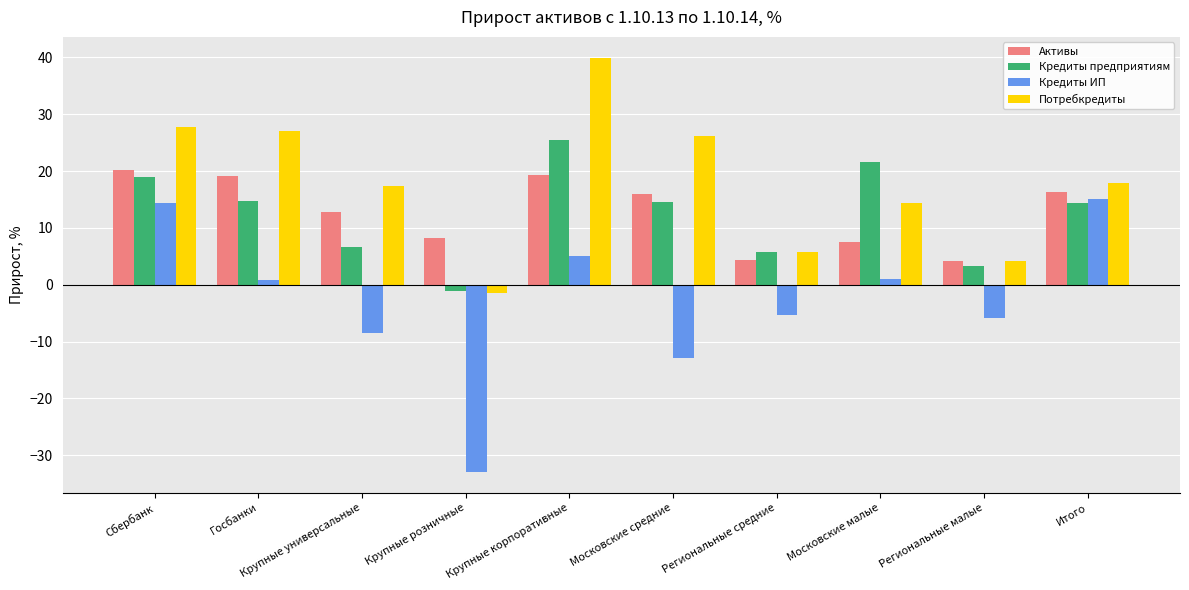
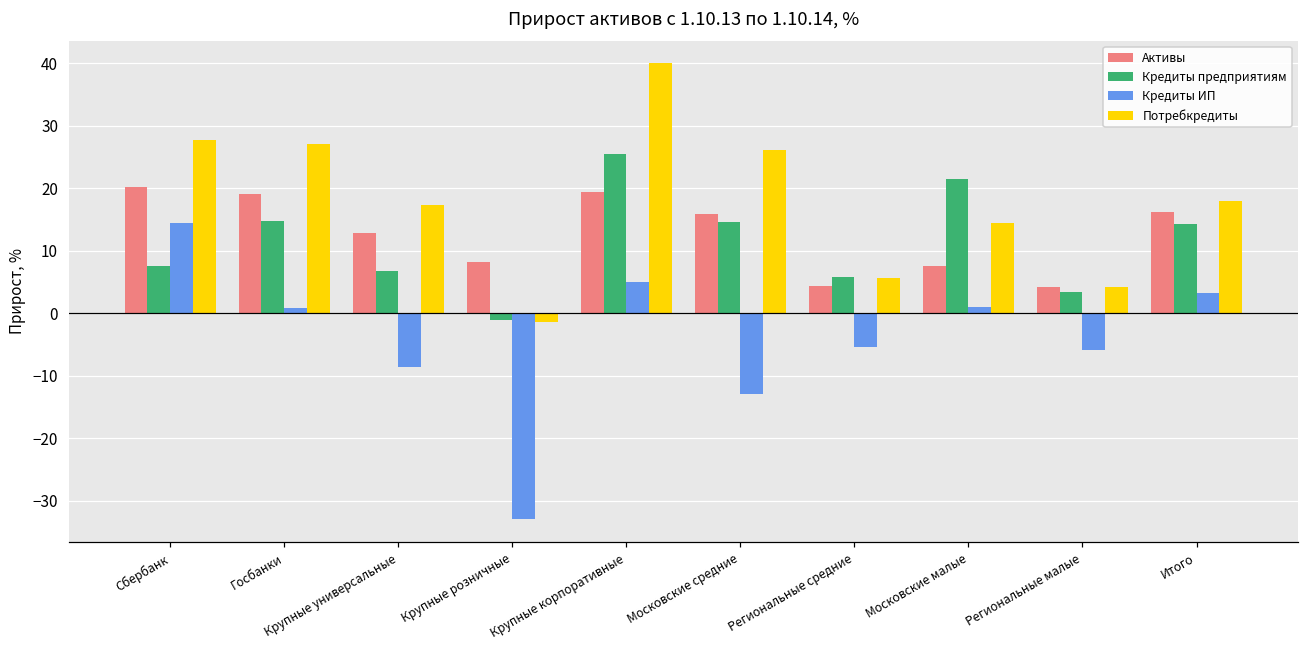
  {
    "Активы": {
      "Сбербанк": 20,
      "Госбанки": 19,
      "Крупные универсальные": 13,
      "Крупные розничные": 8,
      "Крупные корпоративные": 19,
      "Московские средние": 16,
      "Региональные средние": 4,
      "Московские малые": 7,
      "Региональные малые": 4,
      "Итого": 16
    },
    "Кредиты предприятиям": {
-     "Сбербанк": 19,
+     "Сбербанк": 8,
      "Госбанки": 15,
      "Крупные универсальные": 7,
      "Крупные розничные": -1,
      "Крупные корпоративные": 25,
      "Московские средние": 15,
      "Региональные средние": 6,
      "Московские малые": 22,
      "Региональные малые": 3,
      "Итого": 14
    },
    "Кредиты ИП": {
      "Сбербанк": 14,
      "Госбанки": 1,
      "Крупные универсальные": -9,
      "Крупные розничные": -33,
      "Крупные корпоративные": 5,
      "Московские средние": -13,
      "Региональные средние": -5,
      "Московские малые": 1,
      "Региональные малые": -6,
-     "Итого": 15
+     "Итого": 3
    },
    "Потребкредиты": {
      "Сбербанк": 28,
      "Госбанки": 27,
      "Крупные универсальные": 17,
      "Крупные розничные": -1,
      "Крупные корпоративные": 40,
      "Московские средние": 26,
      "Региональные средние": 6,
      "Московские малые": 14,
      "Региональные малые": 4,
      "Итого": 18
    }
  }
